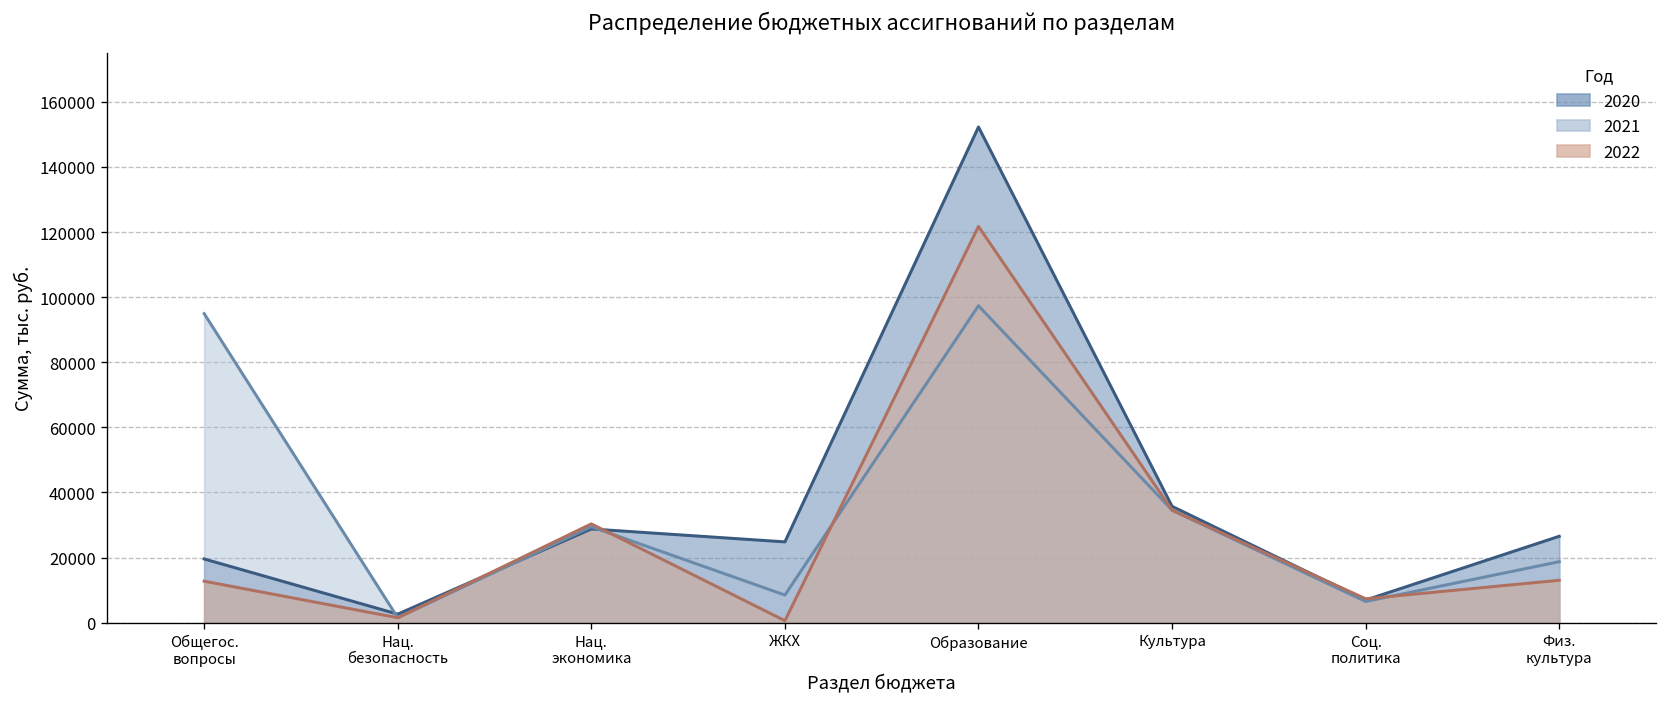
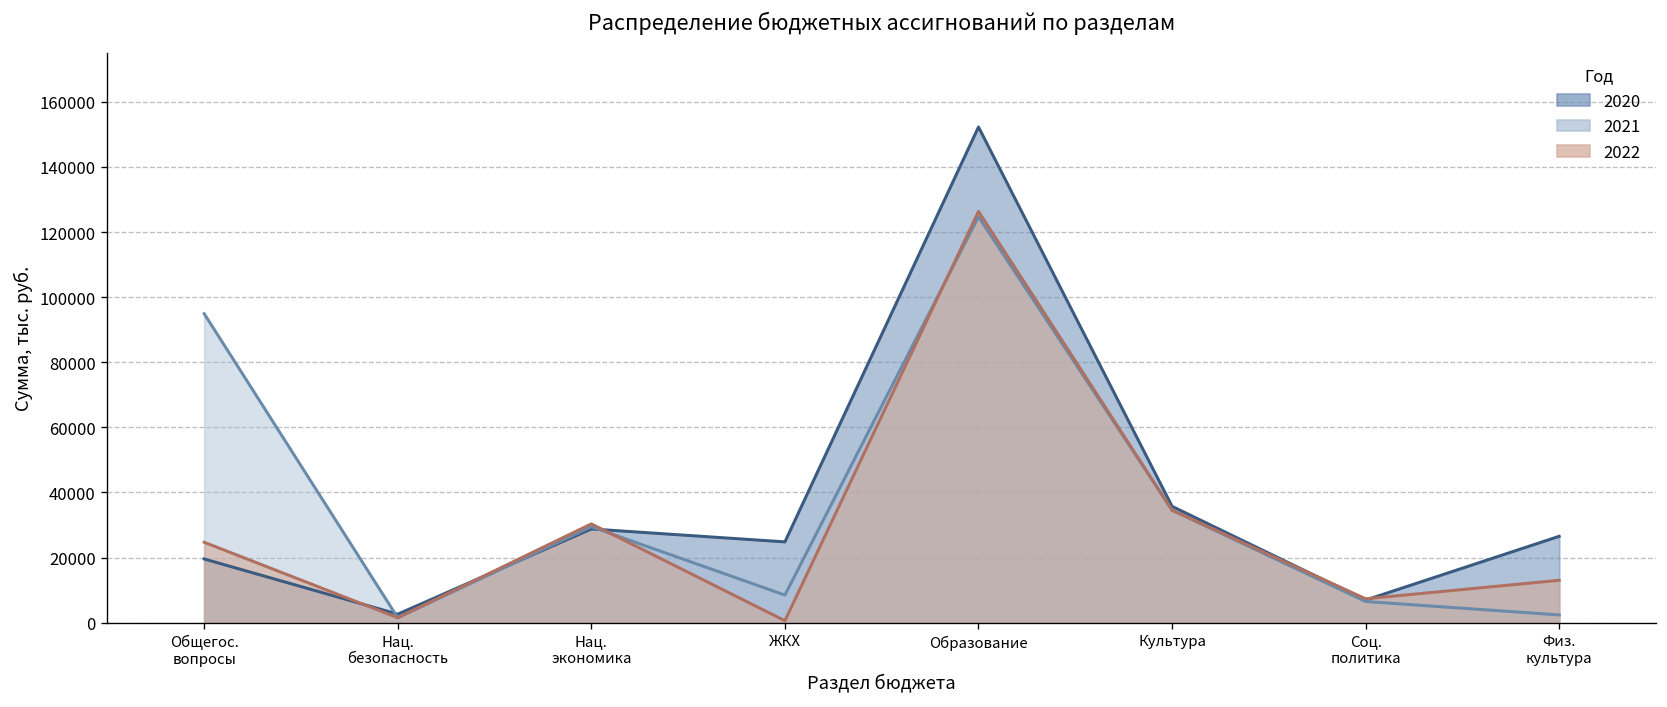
  {
    "2020": {
      "Общегос. вопросы": 20000,
      "Нац. безопасность": 3000,
      "ЖКХ": 25000,
      "Образование": 152000,
      "Культура": 36000,
      "Физ. культура": 27000
    },
    "2021": {
      "Общегос. вопросы": 95000,
      "ЖКХ": 8000,
-     "Образование": 97000,
-     "Физ. культура": 19000
+     "Образование": 125000,
+     "Физ. культура": 2000
    },
    "2022": {
-     "Общегос. вопросы": 13000,
+     "Общегос. вопросы": 25000,
      "ЖКХ": 1000,
-     "Образование": 122000,
+     "Образование": 126000,
      "Физ. культура": 13000
    }
  }
